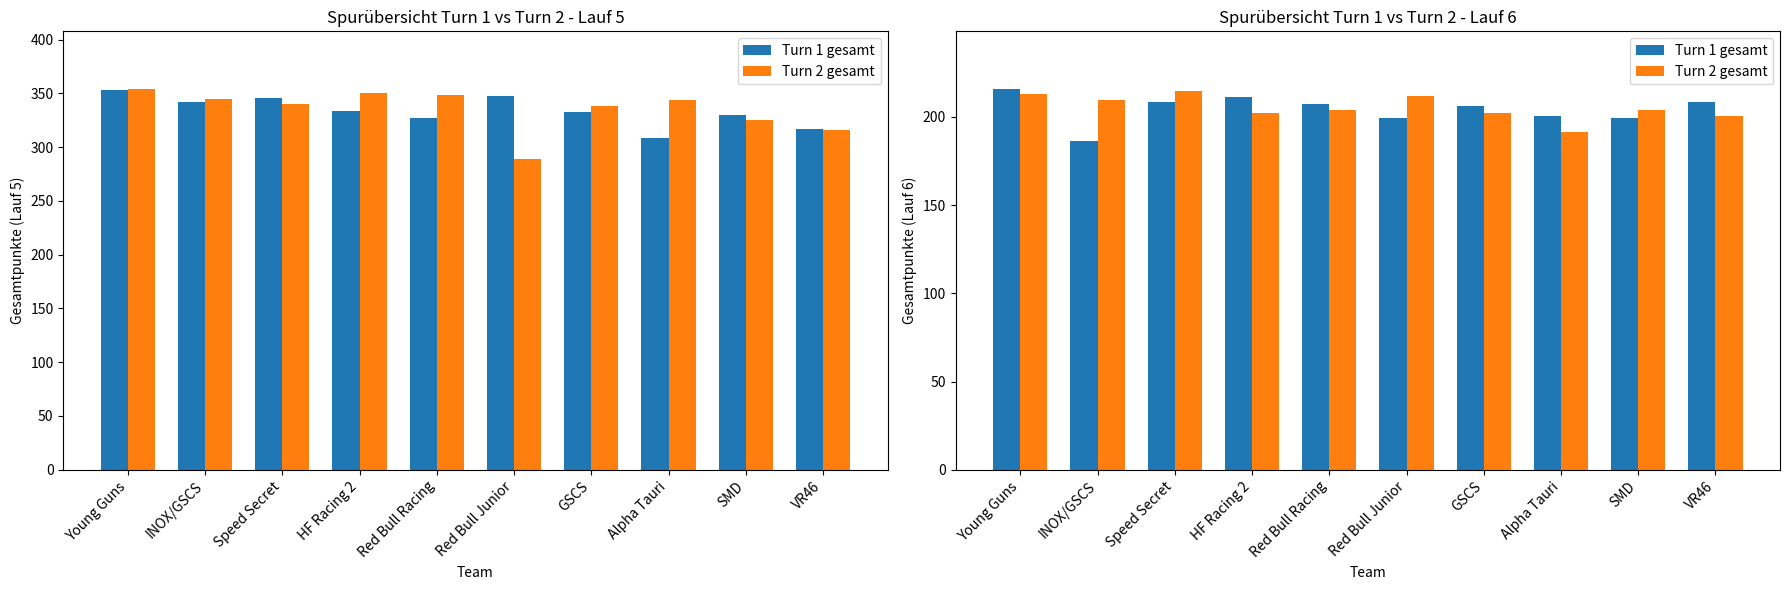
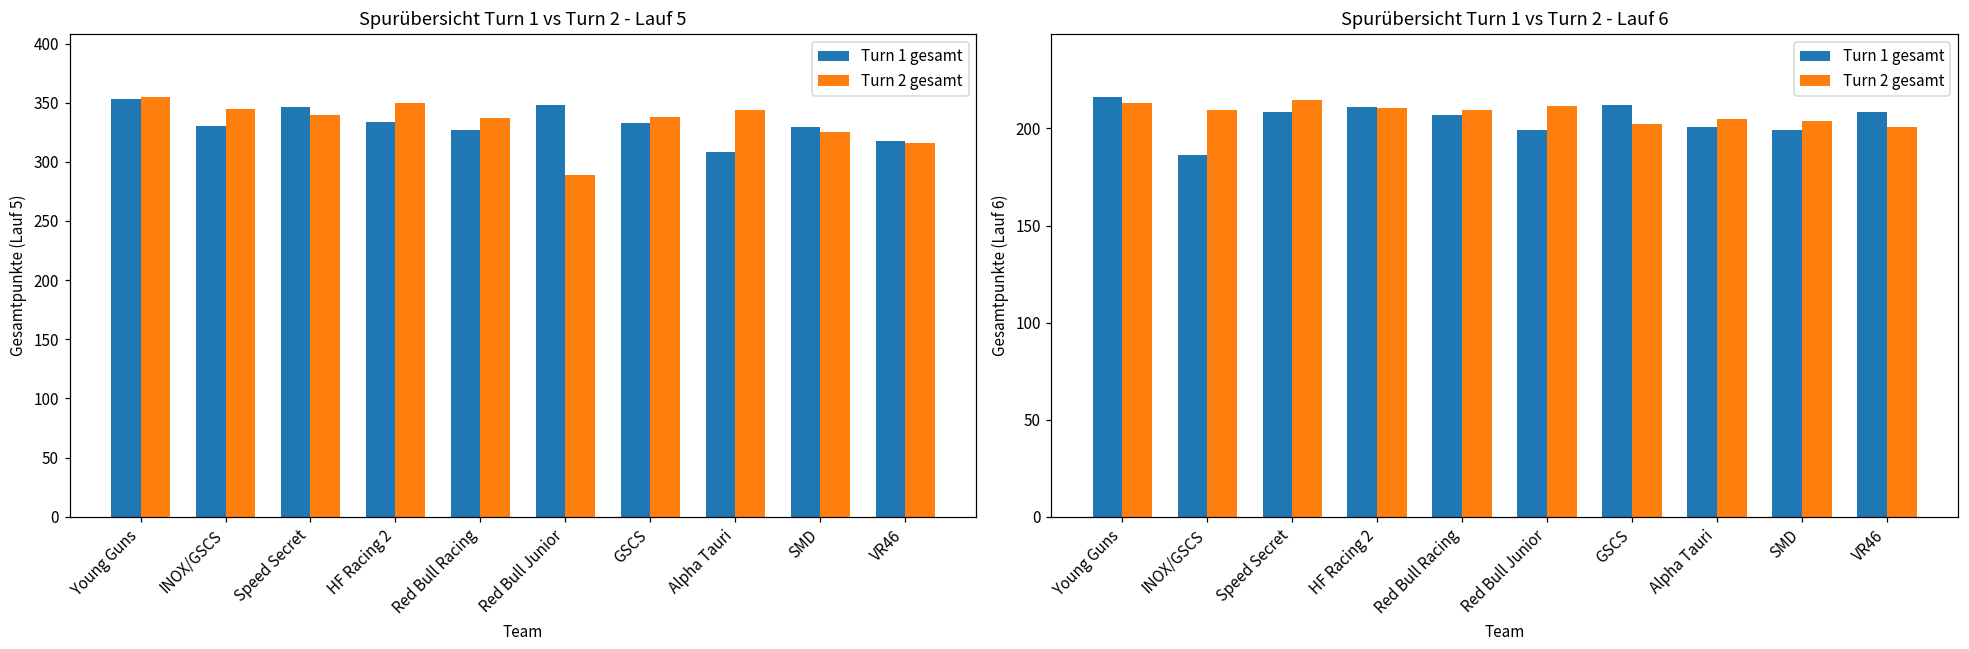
  {
    "Spurübersicht Turn 1 vs Turn 2 - Lauf 5": {
      "Turn 1 gesamt": {
        "Young Guns": 353,
-       "INOX/GSCS": 342,
+       "INOX/GSCS": 331,
        "Speed Secret": 346,
        "HF Racing 2": 334,
        "Red Bull Racing": 327,
        "Red Bull Junior": 348,
        "GSCS": 333,
        "Alpha Tauri": 309,
        "SMD": 330,
        "VR46": 317
      },
      "Turn 2 gesamt": {
        "Young Guns": 355,
        "INOX/GSCS": 345,
        "Speed Secret": 340,
        "HF Racing 2": 350,
-       "Red Bull Racing": 349,
+       "Red Bull Racing": 337,
        "Red Bull Junior": 289,
        "GSCS": 338,
        "Alpha Tauri": 343,
        "SMD": 325,
        "VR46": 316
      }
    },
    "Spurübersicht Turn 1 vs Turn 2 - Lauf 6": {
      "Turn 1 gesamt": {
        "Young Guns": 216,
        "INOX/GSCS": 186,
        "Speed Secret": 208,
        "HF Racing 2": 211,
        "Red Bull Racing": 207,
        "Red Bull Junior": 199,
-       "GSCS": 206,
+       "GSCS": 212,
        "Alpha Tauri": 201,
        "SMD": 199,
        "VR46": 208
      },
      "Turn 2 gesamt": {
        "Young Guns": 213,
        "INOX/GSCS": 210,
        "Speed Secret": 215,
-       "HF Racing 2": 202,
-       "Red Bull Racing": 204,
+       "HF Racing 2": 211,
+       "Red Bull Racing": 210,
        "Red Bull Junior": 212,
        "GSCS": 202,
-       "Alpha Tauri": 191,
+       "Alpha Tauri": 205,
        "SMD": 204,
        "VR46": 201
      }
    }
  }
